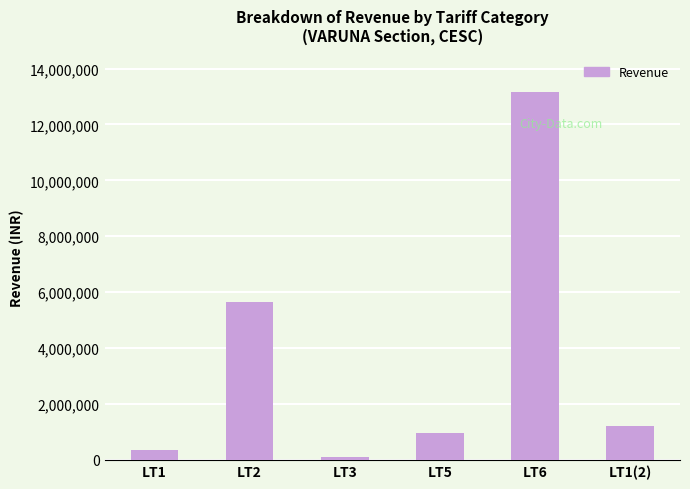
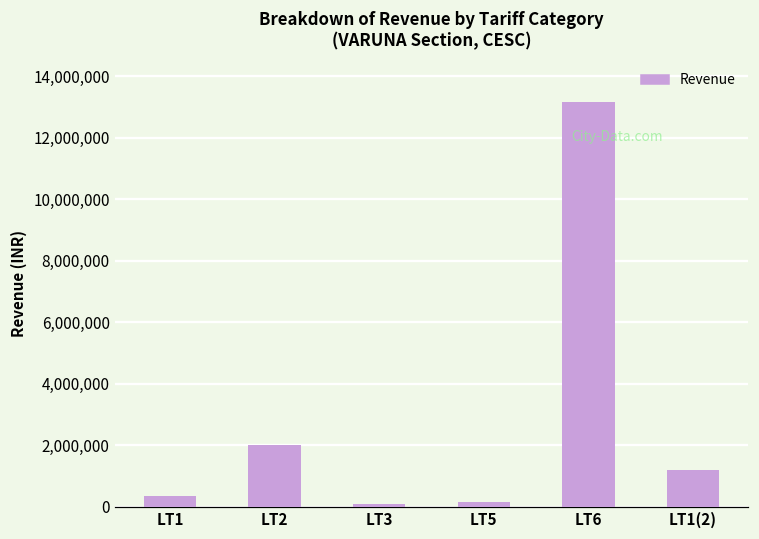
  {
    "LT1": "400,000",
-   "LT2": "5,700,000",
+   "LT2": "2,000,000",
    "LT3": "100,000",
-   "LT5": "1,000,000",
+   "LT5": "100,000",
    "LT6": "13,200,000",
    "LT1(2)": "1,200,000"
  }
